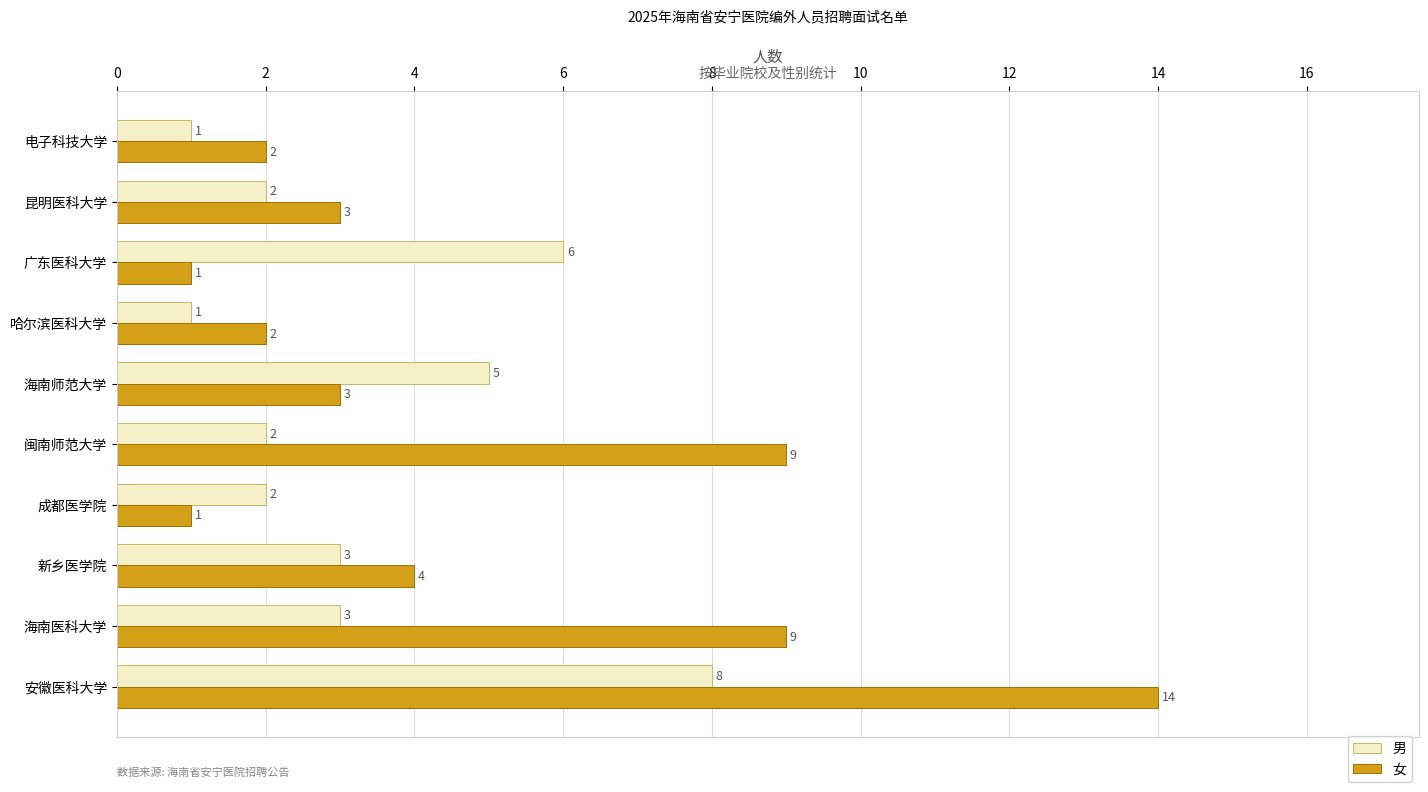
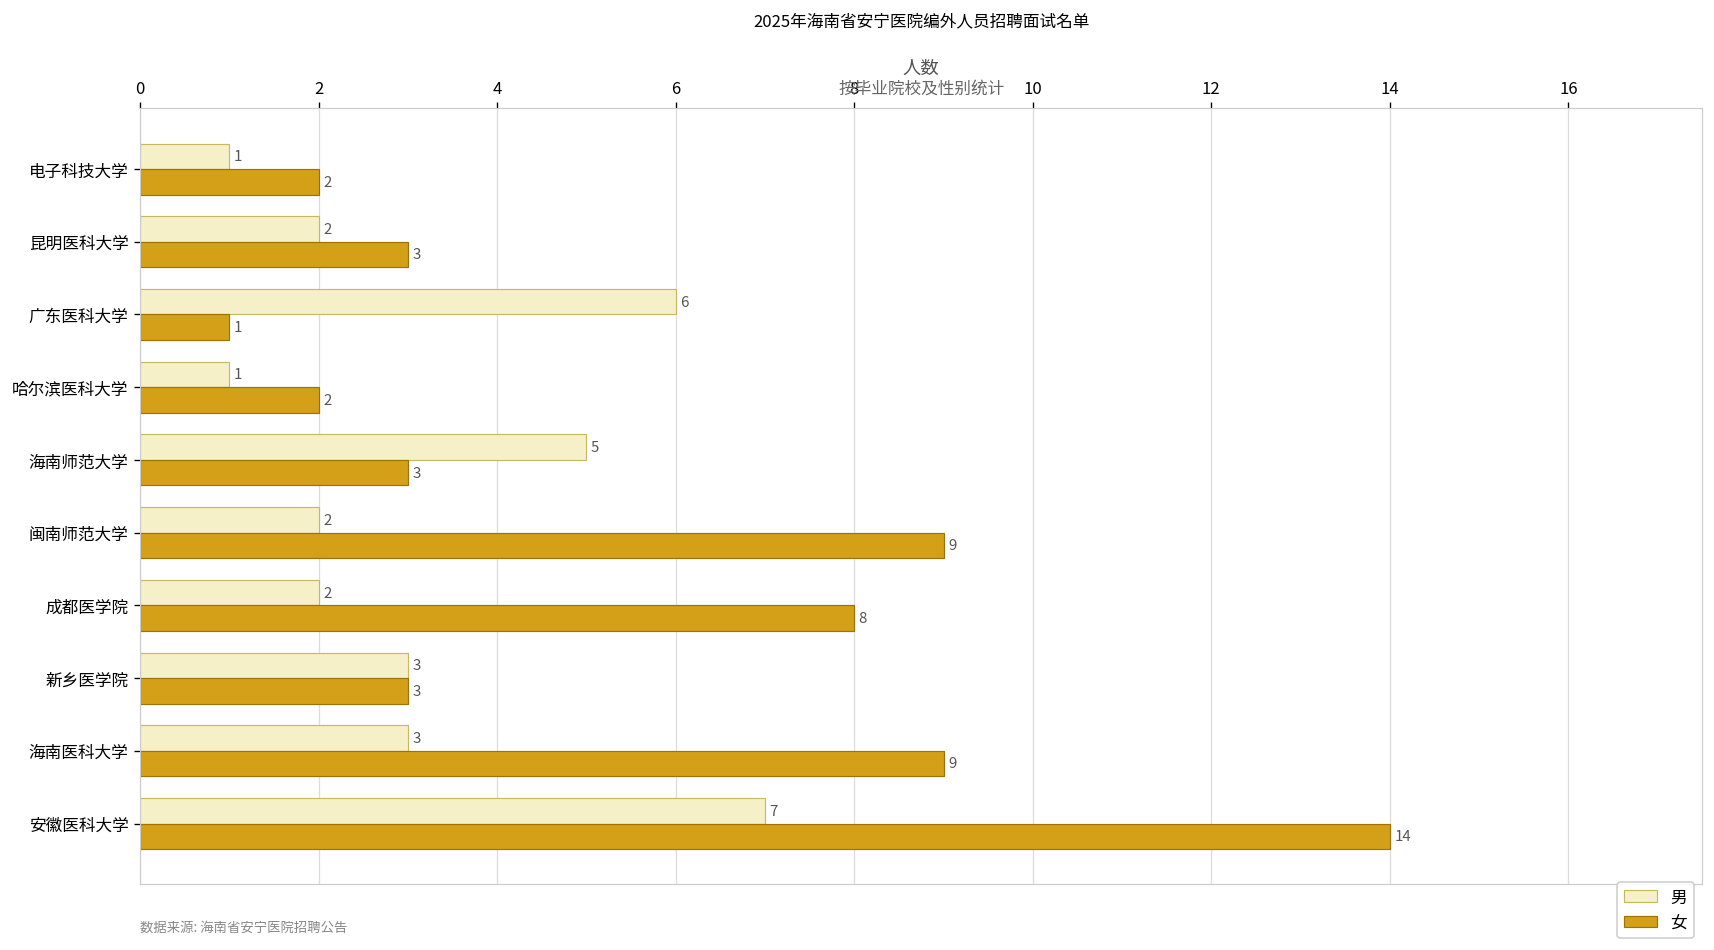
  {
    "男": {
      "电子科技大学": 1,
      "昆明医科大学": 2,
      "广东医科大学": 6,
      "哈尔滨医科大学": 1,
      "海南师范大学": 5,
      "闽南师范大学": 2,
      "成都医学院": 2,
      "新乡医学院": 3,
      "海南医科大学": 3,
-     "安徽医科大学": 8
+     "安徽医科大学": 7
    },
    "女": {
      "电子科技大学": 2,
      "昆明医科大学": 3,
      "广东医科大学": 1,
      "哈尔滨医科大学": 2,
      "海南师范大学": 3,
      "闽南师范大学": 9,
-     "成都医学院": 1,
-     "新乡医学院": 4,
+     "成都医学院": 8,
+     "新乡医学院": 3,
      "海南医科大学": 9,
      "安徽医科大学": 14
    }
  }
